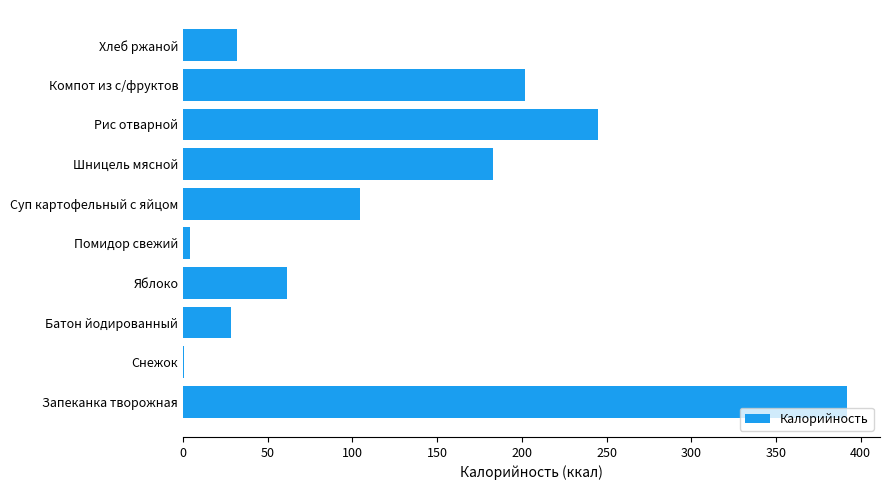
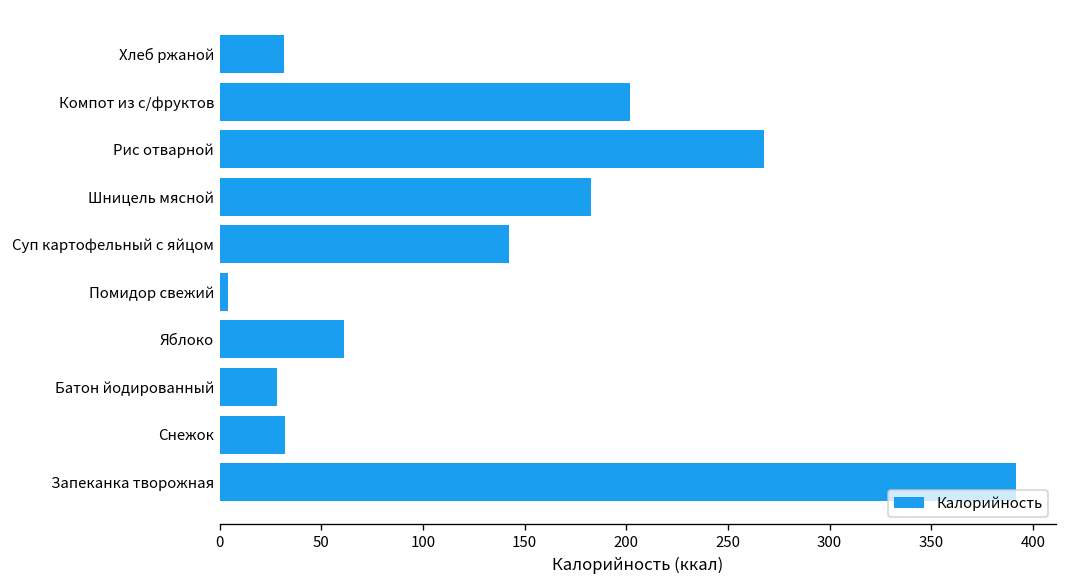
  {
    "Хлеб ржаной": 32,
    "Компот из с/фруктов": 202,
-   "Рис отварной": 245,
+   "Рис отварной": 268,
    "Шницель мясной": 183,
-   "Суп картофельный с яйцом": 104,
+   "Суп картофельный с яйцом": 142,
    "Помидор свежий": 4,
    "Яблоко": 61,
    "Батон йодированный": 28,
-   "Снежок": 0,
+   "Снежок": 32,
    "Запеканка творожная": 392
  }
